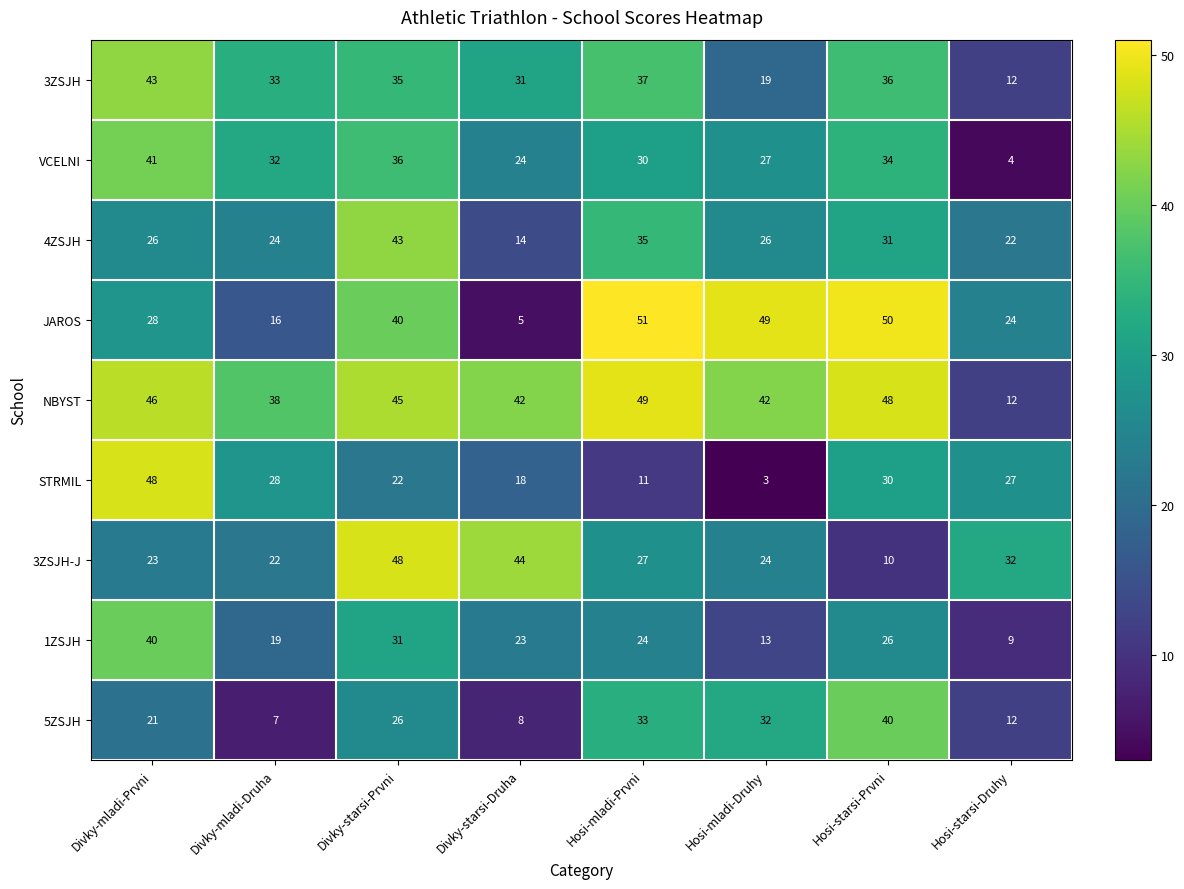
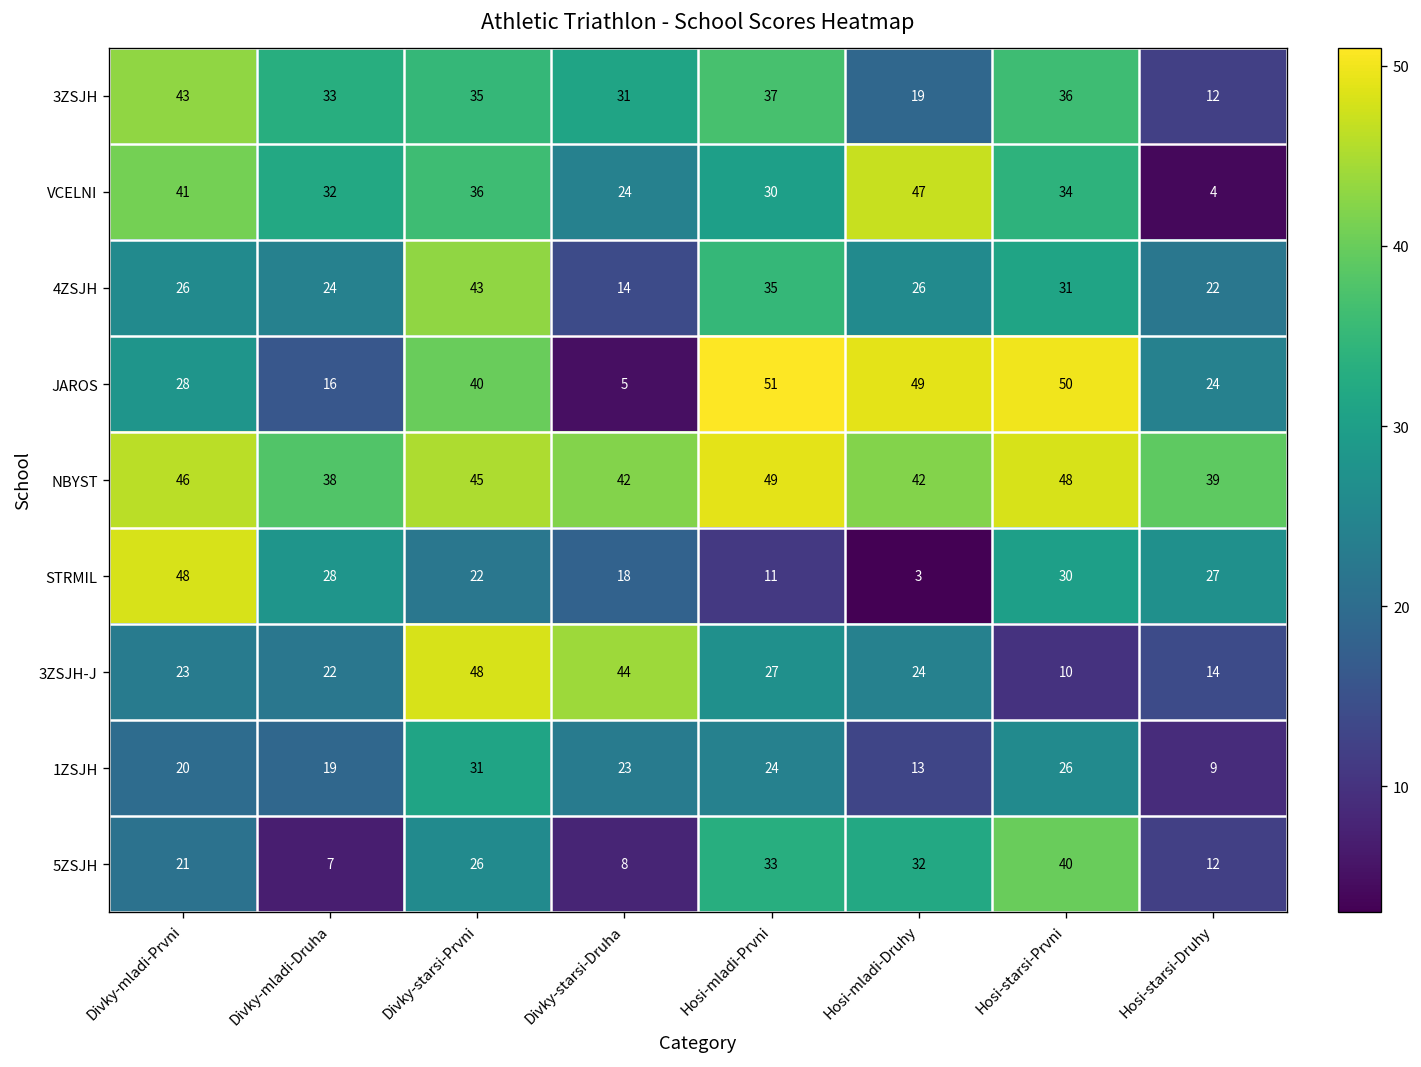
  {
    "3ZSJH": {
      "Divky-mladi-Prvni": 43,
      "Divky-mladi-Druha": 33,
      "Divky-starsi-Prvni": 35,
      "Divky-starsi-Druha": 31,
      "Hosi-mladi-Prvni": 37,
      "Hosi-mladi-Druhy": 19,
      "Hosi-starsi-Prvni": 36,
      "Hosi-starsi-Druhy": 12
    },
    "VCELNI": {
      "Divky-mladi-Prvni": 41,
      "Divky-mladi-Druha": 32,
      "Divky-starsi-Prvni": 36,
      "Divky-starsi-Druha": 24,
      "Hosi-mladi-Prvni": 30,
-     "Hosi-mladi-Druhy": 27,
+     "Hosi-mladi-Druhy": 47,
      "Hosi-starsi-Prvni": 34,
      "Hosi-starsi-Druhy": 4
    },
    "4ZSJH": {
      "Divky-mladi-Prvni": 26,
      "Divky-mladi-Druha": 24,
      "Divky-starsi-Prvni": 43,
      "Divky-starsi-Druha": 14,
      "Hosi-mladi-Prvni": 35,
      "Hosi-mladi-Druhy": 26,
      "Hosi-starsi-Prvni": 31,
      "Hosi-starsi-Druhy": 22
    },
    "JAROS": {
      "Divky-mladi-Prvni": 28,
      "Divky-mladi-Druha": 16,
      "Divky-starsi-Prvni": 40,
      "Divky-starsi-Druha": 5,
      "Hosi-mladi-Prvni": 51,
      "Hosi-mladi-Druhy": 49,
      "Hosi-starsi-Prvni": 50,
      "Hosi-starsi-Druhy": 24
    },
    "NBYST": {
      "Divky-mladi-Prvni": 46,
      "Divky-mladi-Druha": 38,
      "Divky-starsi-Prvni": 45,
      "Divky-starsi-Druha": 42,
      "Hosi-mladi-Prvni": 49,
      "Hosi-mladi-Druhy": 42,
      "Hosi-starsi-Prvni": 48,
-     "Hosi-starsi-Druhy": 12
+     "Hosi-starsi-Druhy": 39
    },
    "STRMIL": {
      "Divky-mladi-Prvni": 48,
      "Divky-mladi-Druha": 28,
      "Divky-starsi-Prvni": 22,
      "Divky-starsi-Druha": 18,
      "Hosi-mladi-Prvni": 11,
      "Hosi-mladi-Druhy": 3,
      "Hosi-starsi-Prvni": 30,
      "Hosi-starsi-Druhy": 27
    },
    "3ZSJH-J": {
      "Divky-mladi-Prvni": 23,
      "Divky-mladi-Druha": 22,
      "Divky-starsi-Prvni": 48,
      "Divky-starsi-Druha": 44,
      "Hosi-mladi-Prvni": 27,
      "Hosi-mladi-Druhy": 24,
      "Hosi-starsi-Prvni": 10,
-     "Hosi-starsi-Druhy": 32
+     "Hosi-starsi-Druhy": 14
    },
    "1ZSJH": {
-     "Divky-mladi-Prvni": 40,
+     "Divky-mladi-Prvni": 20,
      "Divky-mladi-Druha": 19,
      "Divky-starsi-Prvni": 31,
      "Divky-starsi-Druha": 23,
      "Hosi-mladi-Prvni": 24,
      "Hosi-mladi-Druhy": 13,
      "Hosi-starsi-Prvni": 26,
      "Hosi-starsi-Druhy": 9
    },
    "5ZSJH": {
      "Divky-mladi-Prvni": 21,
      "Divky-mladi-Druha": 7,
      "Divky-starsi-Prvni": 26,
      "Divky-starsi-Druha": 8,
      "Hosi-mladi-Prvni": 33,
      "Hosi-mladi-Druhy": 32,
      "Hosi-starsi-Prvni": 40,
      "Hosi-starsi-Druhy": 12
    }
  }
